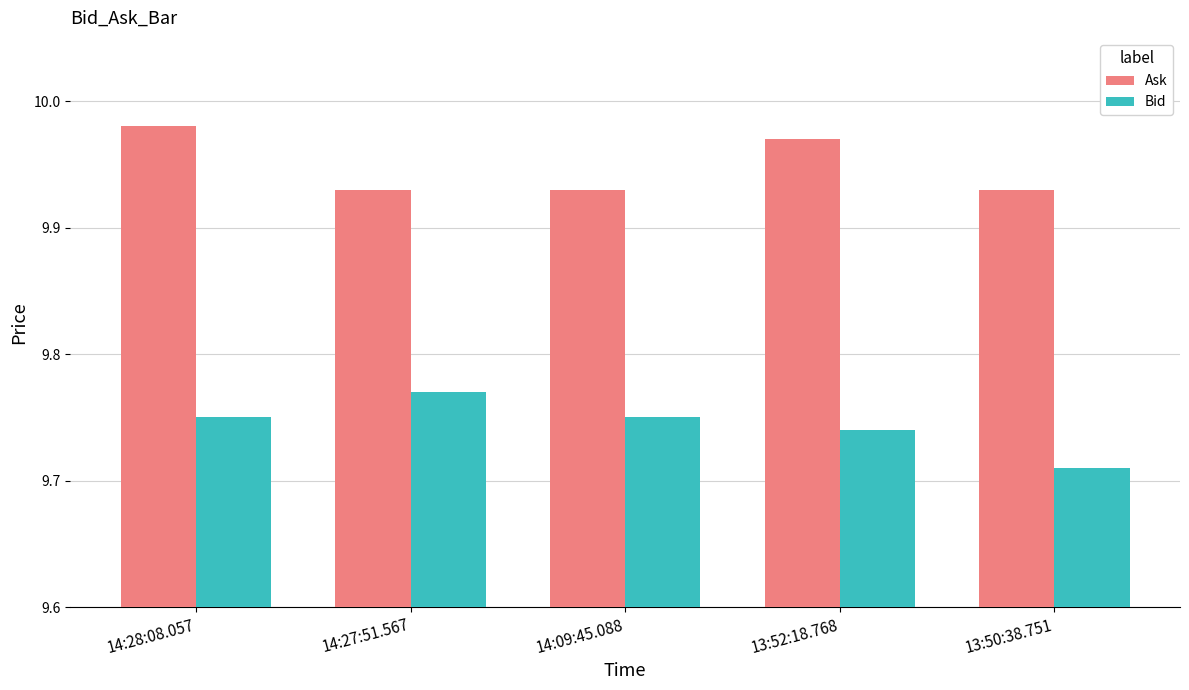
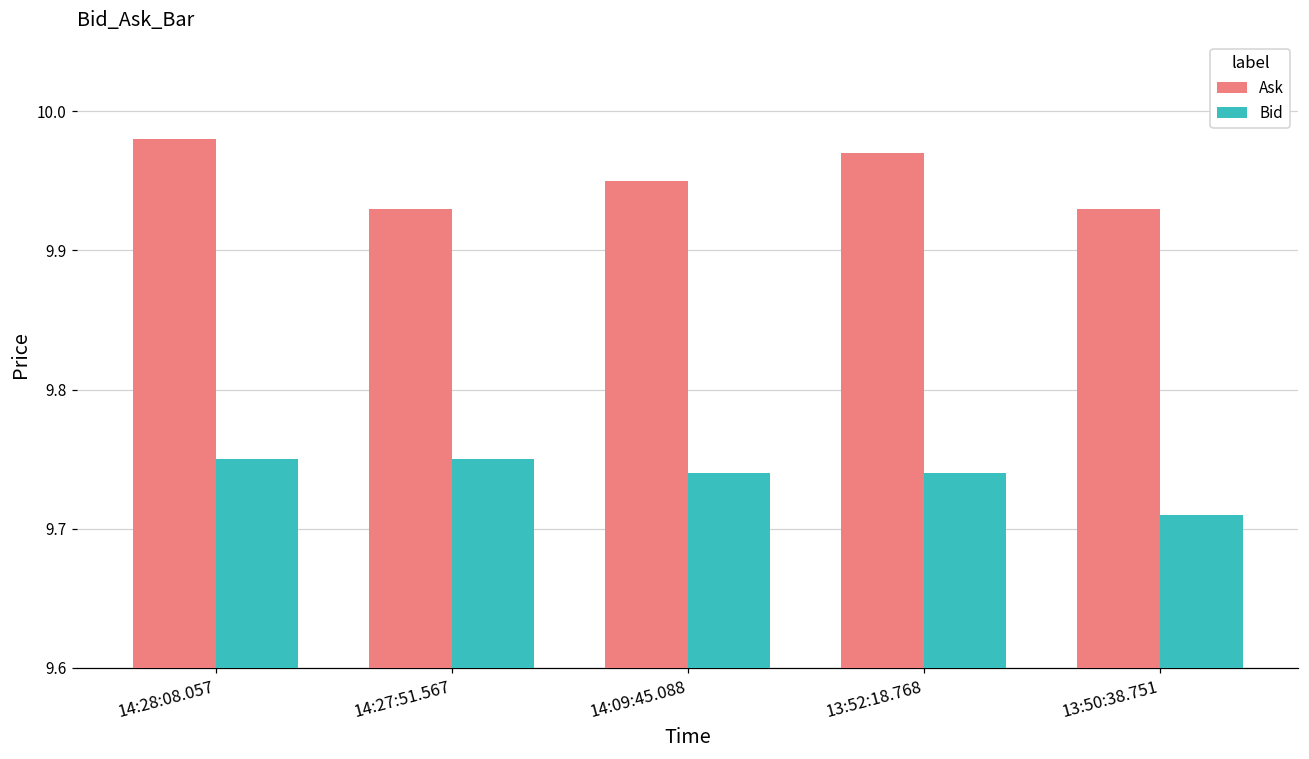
  {
    "Ask": {
      "14:28:08.057": 9.98,
      "14:27:51.567": 9.93,
-     "14:09:45.088": 9.93,
+     "14:09:45.088": 9.95,
      "13:52:18.768": 9.97,
      "13:50:38.751": 9.93
    },
    "Bid": {
      "14:28:08.057": 9.75,
-     "14:27:51.567": 9.77,
-     "14:09:45.088": 9.75,
+     "14:27:51.567": 9.75,
+     "14:09:45.088": 9.74,
      "13:52:18.768": 9.74,
      "13:50:38.751": 9.71
    }
  }
